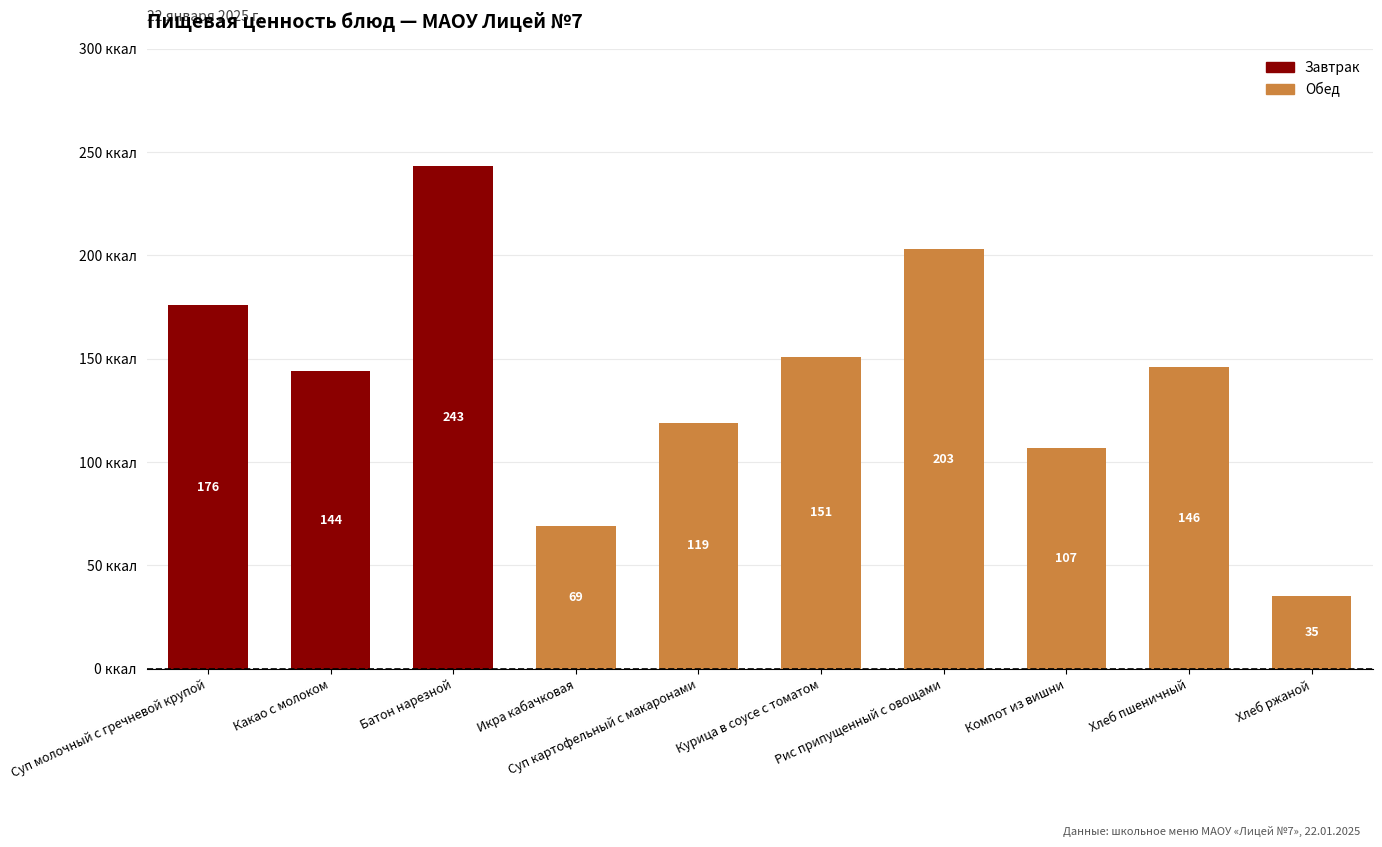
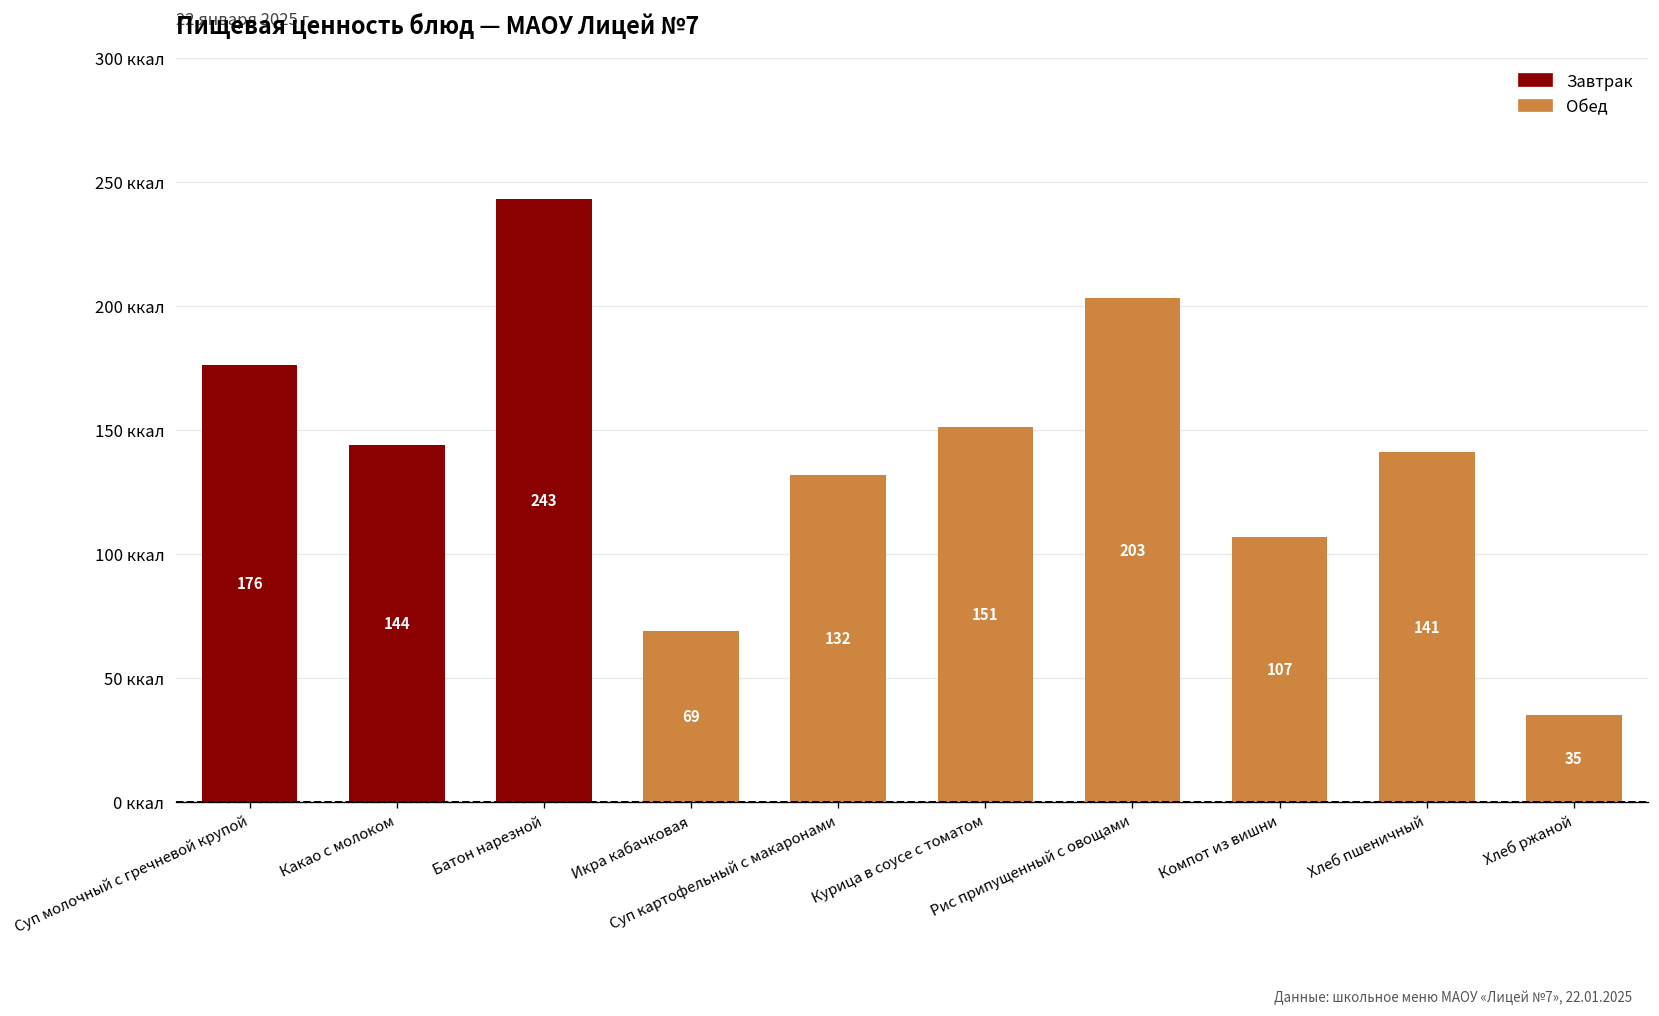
  {
    "Суп молочный с гречневой крупой": 176,
    "Какао с молоком": 144,
    "Батон нарезной": 243,
    "Икра кабачковая": 69,
-   "Суп картофельный с макаронами": 119,
+   "Суп картофельный с макаронами": 132,
    "Курица в соусе с томатом": 151,
    "Рис припущенный с овощами": 203,
    "Компот из вишни": 107,
-   "Хлеб пшеничный": 146,
+   "Хлеб пшеничный": 141,
    "Хлеб ржаной": 35
  }
